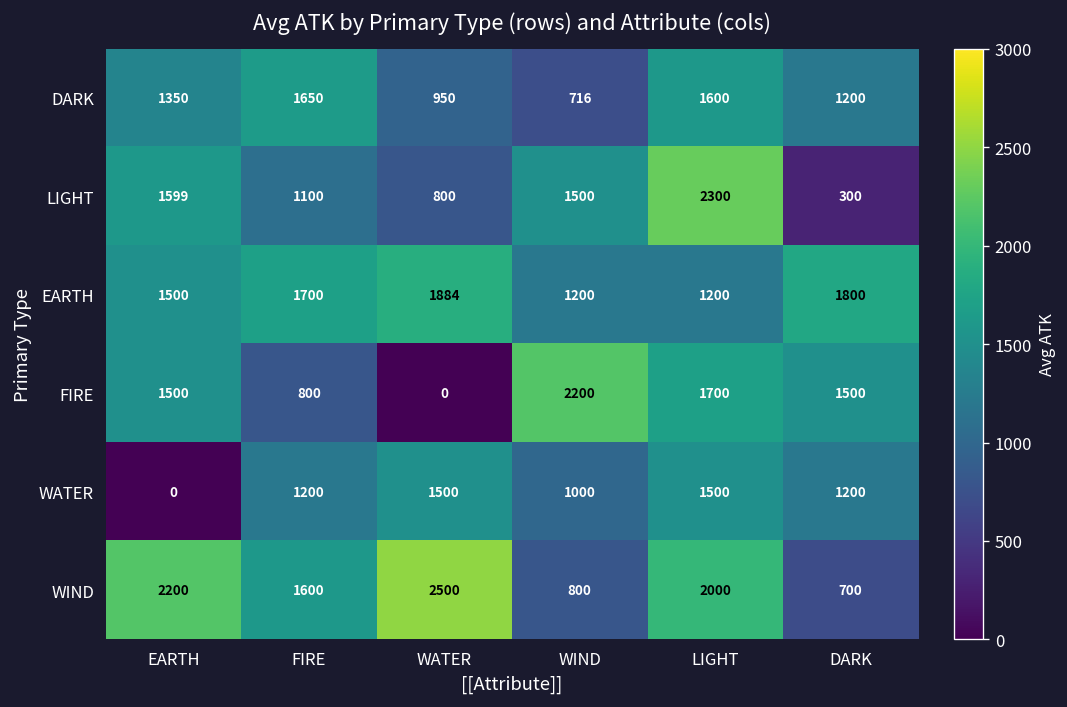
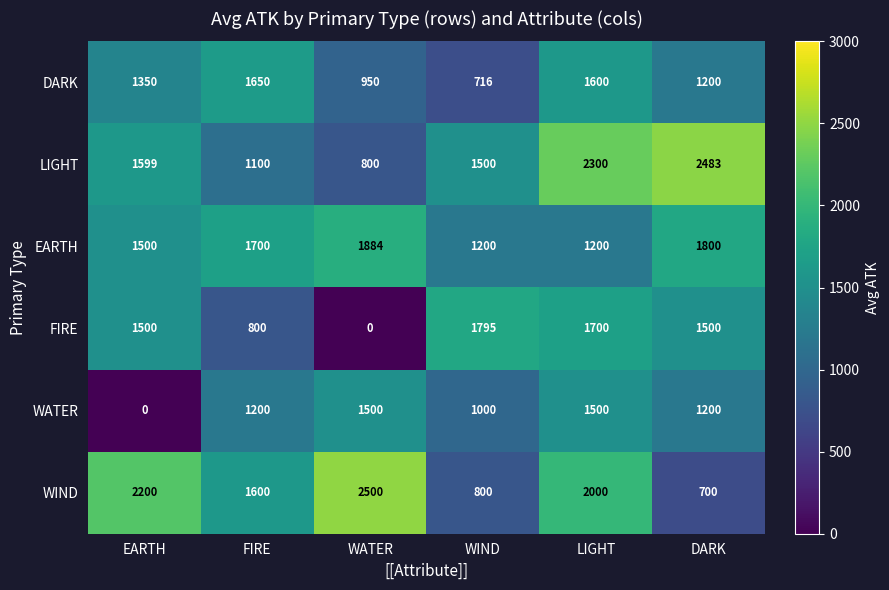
  {
    "DARK": {
      "EARTH": 1350,
      "FIRE": 1650,
      "WATER": 950,
      "WIND": 716,
      "LIGHT": 1600,
      "DARK": 1200
    },
    "LIGHT": {
      "EARTH": 1599,
      "FIRE": 1100,
      "WATER": 800,
      "WIND": 1500,
      "LIGHT": 2300,
-     "DARK": 300
+     "DARK": 2483
    },
    "EARTH": {
      "EARTH": 1500,
      "FIRE": 1700,
      "WATER": 1884,
      "WIND": 1200,
      "LIGHT": 1200,
      "DARK": 1800
    },
    "FIRE": {
      "EARTH": 1500,
      "FIRE": 800,
      "WATER": 0,
-     "WIND": 2200,
+     "WIND": 1795,
      "LIGHT": 1700,
      "DARK": 1500
    },
    "WATER": {
      "EARTH": 0,
      "FIRE": 1200,
      "WATER": 1500,
      "WIND": 1000,
      "LIGHT": 1500,
      "DARK": 1200
    },
    "WIND": {
      "EARTH": 2200,
      "FIRE": 1600,
      "WATER": 2500,
      "WIND": 800,
      "LIGHT": 2000,
      "DARK": 700
    }
  }
